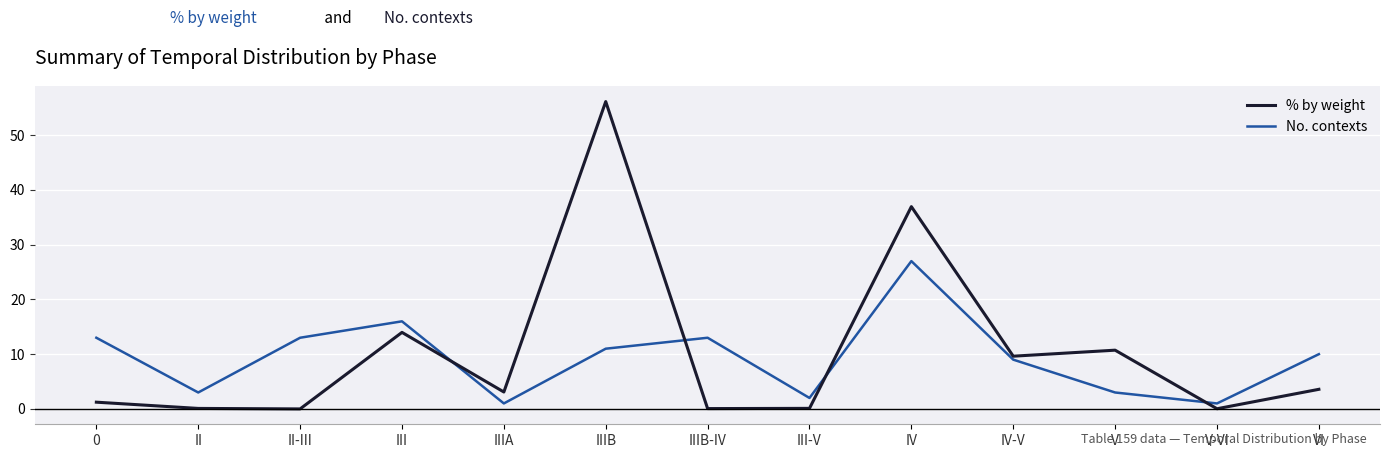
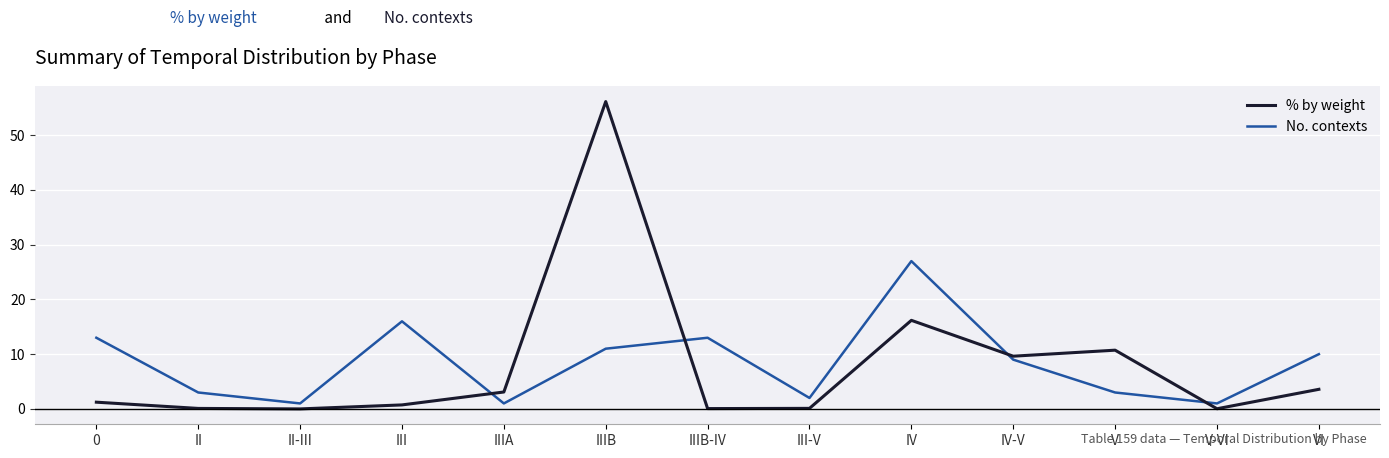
  {
    "% by weight": {
      "0": 1,
      "II": 0,
      "II-III": 0,
-     "III": 14,
+     "III": 1,
      "IIIA": 3,
      "IIIB": 56,
      "IIIB-IV": 0,
      "III-V": 0,
-     "IV": 37,
+     "IV": 16,
      "IV-V": 10,
      "V": 11,
      "V-VI": 0,
      "VI": 4
    },
    "No. contexts": {
      "0": 13,
      "II": 3,
-     "II-III": 13,
+     "II-III": 1,
      "III": 16,
      "IIIA": 1,
      "IIIB": 11,
      "IIIB-IV": 13,
      "III-V": 2,
      "IV": 27,
      "IV-V": 9,
      "V": 3,
      "V-VI": 1,
      "VI": 10
    }
  }
